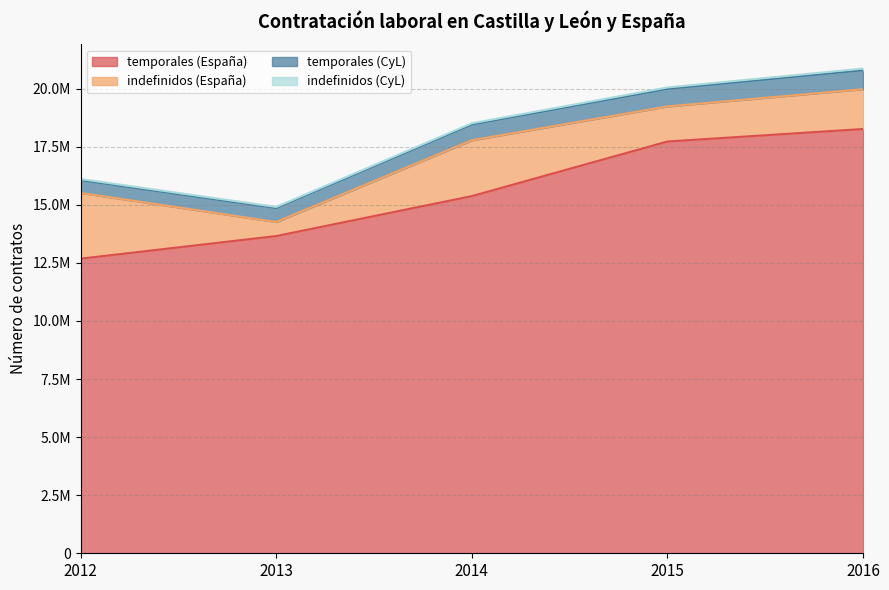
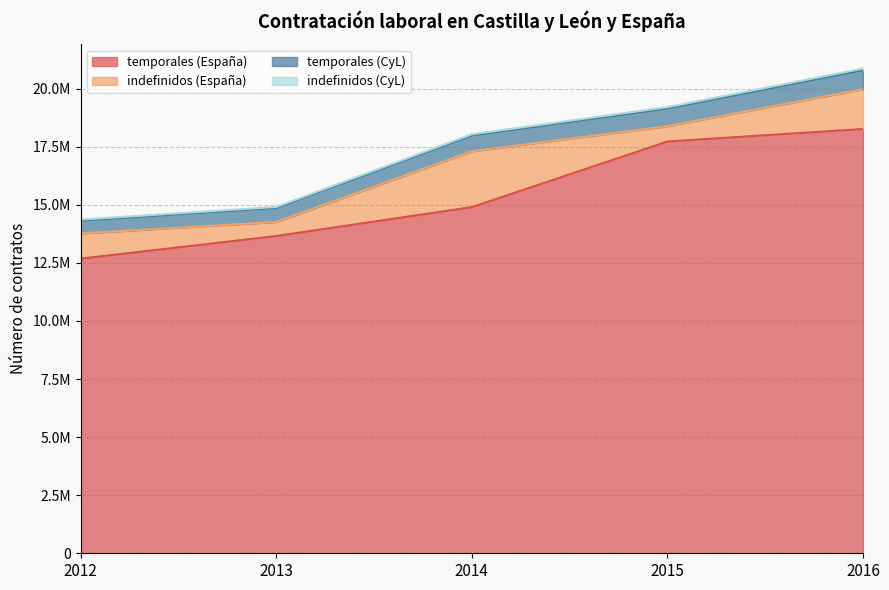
  {
    "temporales (España)": {
      "2012": 12700000,
      "2013": 13700000,
-     "2014": 15400000,
+     "2014": 14900000,
      "2015": 17700000,
      "2016": 18300000
    },
    "indefinidos (España)": {
-     "2012": 2800000,
+     "2012": 1100000,
      "2013": 600000,
      "2014": 2400000,
-     "2015": 1500000,
+     "2015": 700000,
      "2016": 1700000
    }
  }
